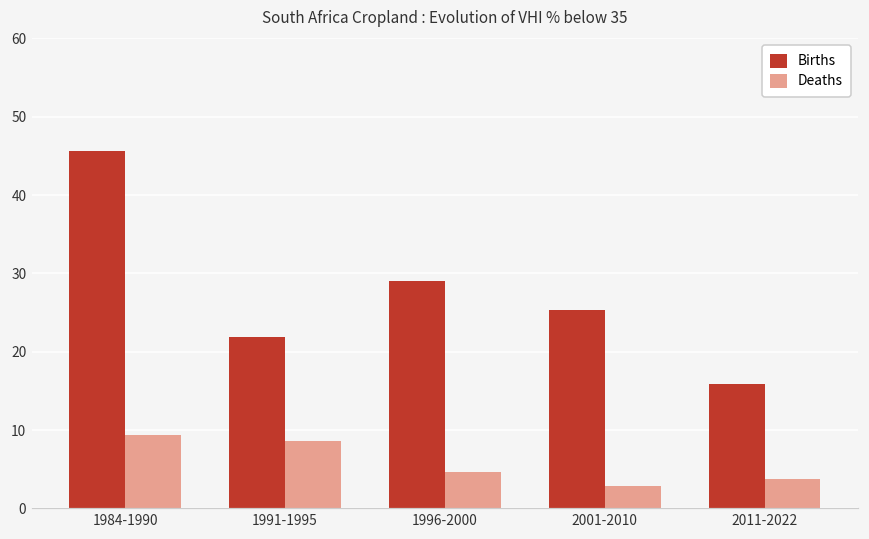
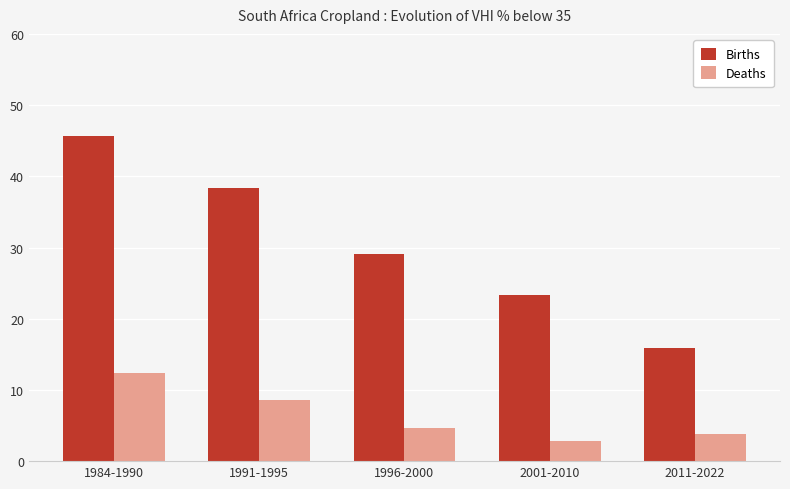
  {
    "Births": {
      "1984-1990": 46,
-     "1991-1995": 22,
+     "1991-1995": 38,
      "1996-2000": 29,
-     "2001-2010": 25,
+     "2001-2010": 23,
      "2011-2022": 16
    },
    "Deaths": {
-     "1984-1990": 9,
+     "1984-1990": 12,
      "1991-1995": 9,
      "1996-2000": 5,
      "2001-2010": 3,
      "2011-2022": 4
    }
  }
